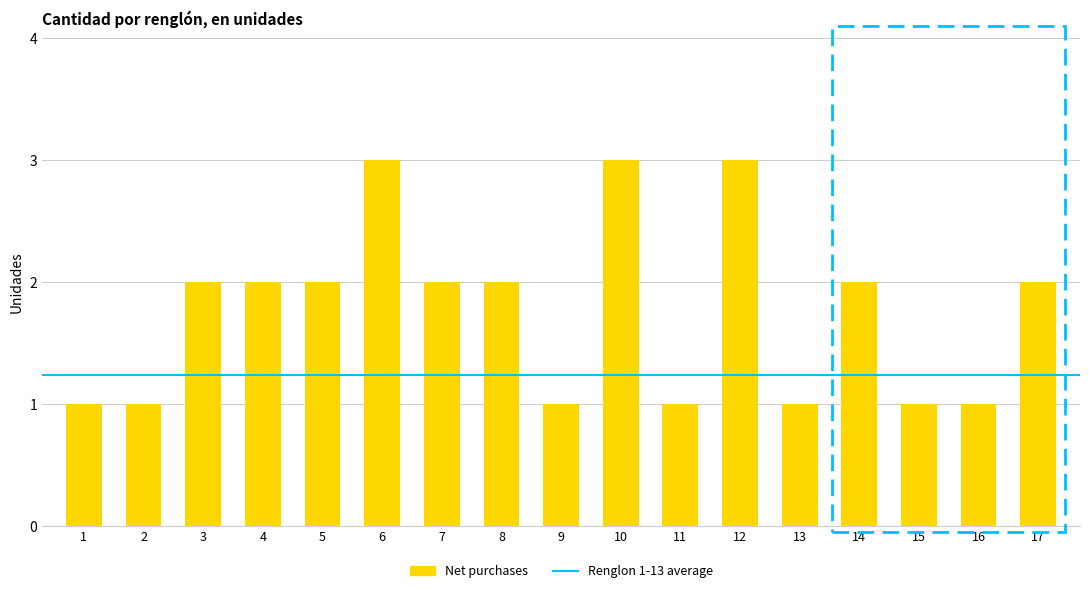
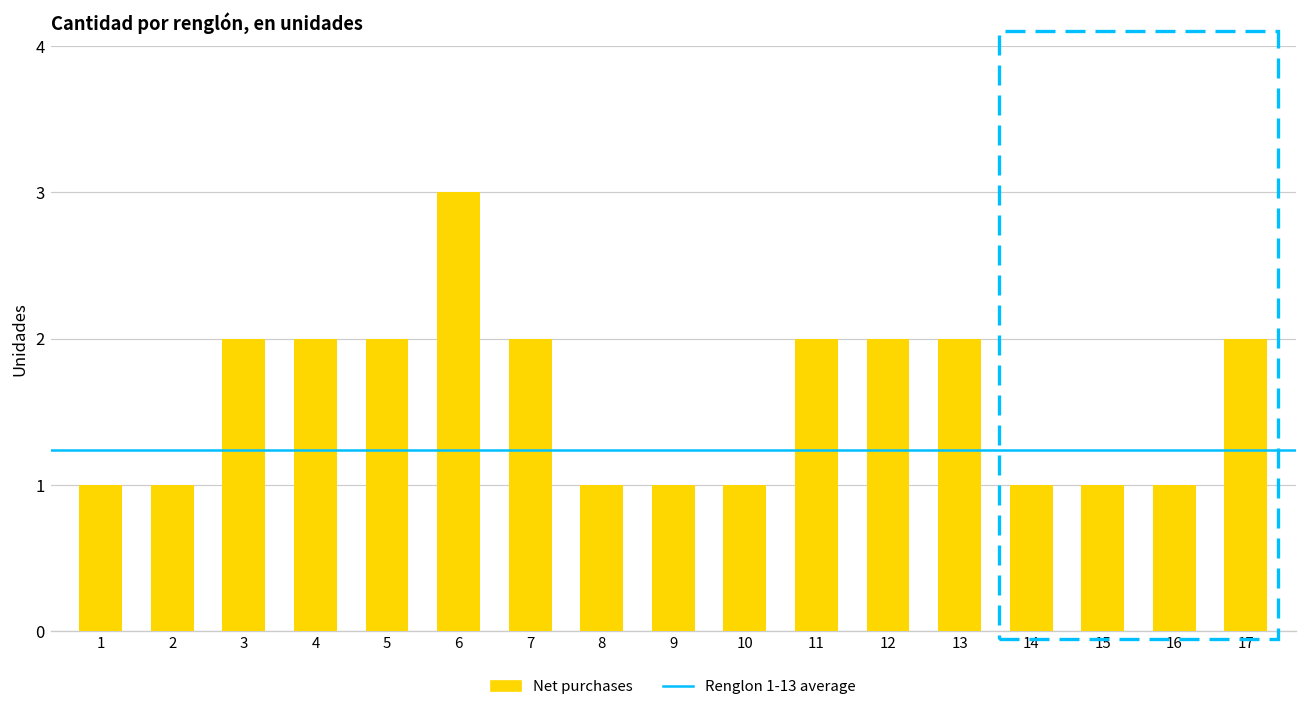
  {
    "1": 1,
    "2": 1,
    "3": 2,
    "4": 2,
    "5": 2,
    "6": 3,
    "7": 2,
-   "8": 2,
+   "8": 1,
    "9": 1,
-   "10": 3,
-   "11": 1,
-   "12": 3,
-   "13": 1,
-   "14": 2,
+   "10": 1,
+   "11": 2,
+   "12": 2,
+   "13": 2,
+   "14": 1,
    "15": 1,
    "16": 1,
    "17": 2
  }
